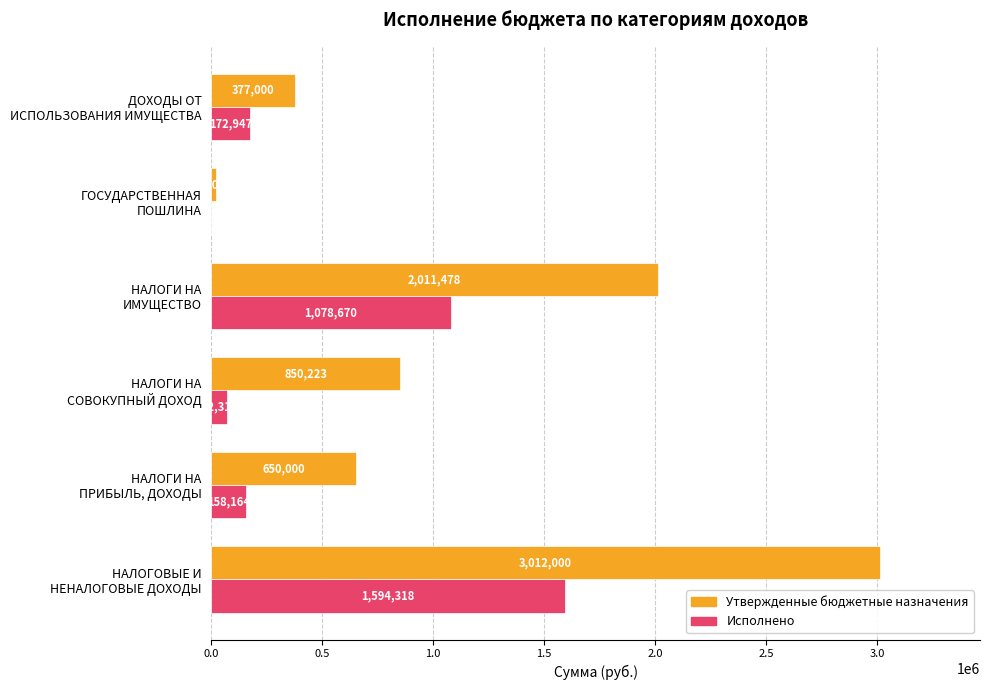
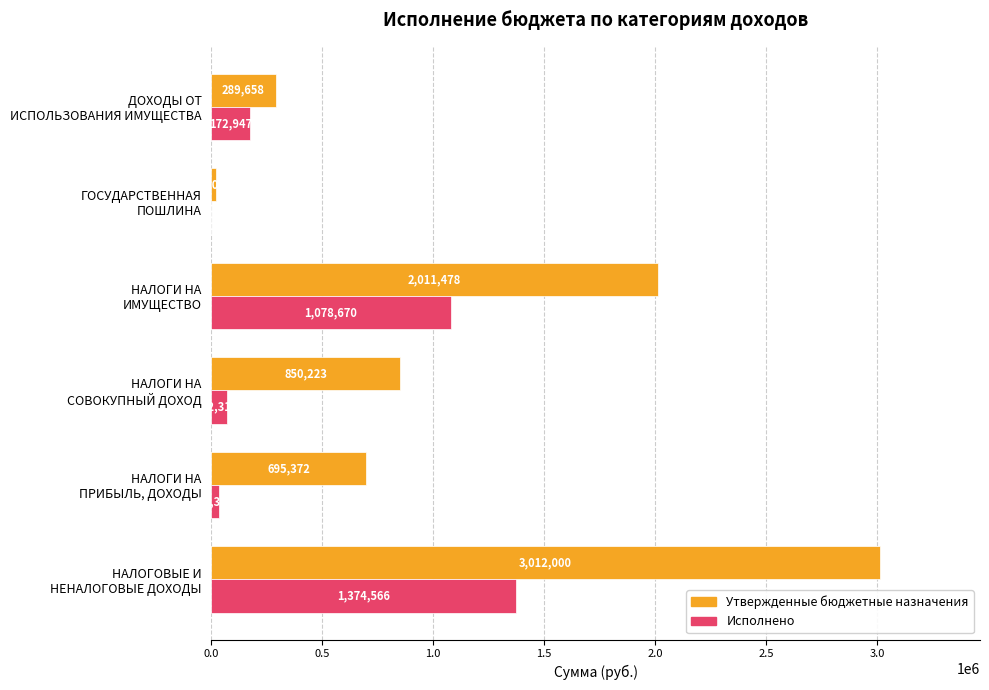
  {
    "Утвержденные бюджетные назначения": {
-     "ДОХОДЫ ОТ ИСПОЛЬЗОВАНИЯ ИМУЩЕСТВА": "377,000",
+     "ДОХОДЫ ОТ ИСПОЛЬЗОВАНИЯ ИМУЩЕСТВА": "289,658",
      "НАЛОГИ НА ИМУЩЕСТВО": "2,011,478",
      "НАЛОГИ НА СОВОКУПНЫЙ ДОХОД": "850,223",
-     "НАЛОГИ НА ПРИБЫЛЬ, ДОХОДЫ": "650,000",
+     "НАЛОГИ НА ПРИБЫЛЬ, ДОХОДЫ": "695,372",
      "НАЛОГОВЫЕ И НЕНАЛОГОВЫЕ ДОХОДЫ": "3,012,000"
    },
    "Исполнено": {
      "ДОХОДЫ ОТ ИСПОЛЬЗОВАНИЯ ИМУЩЕСТВА": "172,947",
      "НАЛОГИ НА ИМУЩЕСТВО": "1,078,670",
-     "НАЛОГИ НА ПРИБЫЛЬ, ДОХОДЫ": "160000",
-     "НАЛОГОВЫЕ И НЕНАЛОГОВЫЕ ДОХОДЫ": "1,594,318"
+     "НАЛОГИ НА ПРИБЫЛЬ, ДОХОДЫ": "40000",
+     "НАЛОГОВЫЕ И НЕНАЛОГОВЫЕ ДОХОДЫ": "1,374,566"
    }
  }
